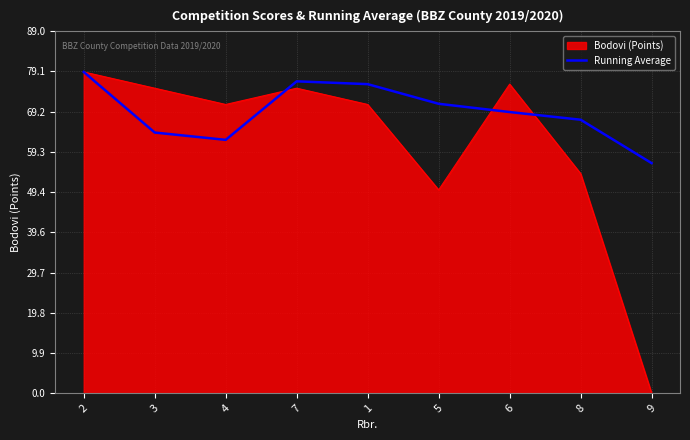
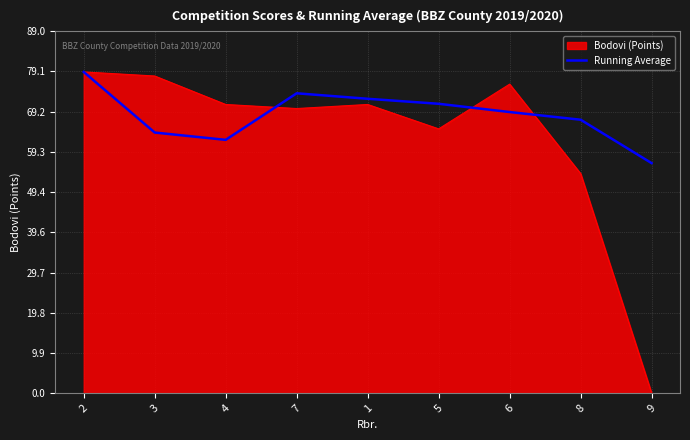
  {
    "Bodovi (Points)": {
-     "3": 75,
+     "3": 78,
      "4": 71,
-     "7": 75,
+     "7": 70,
      "1": 71,
-     "5": 50,
+     "5": 65,
      "6": 76,
      "8": 54,
      "9": 0
    },
    "Running Average": {
      "3": 64,
      "4": 62,
-     "7": 77,
-     "1": 76,
+     "7": 74,
+     "1": 72,
      "5": 71,
      "6": 69,
      "8": 67,
      "9": 57
    }
  }
